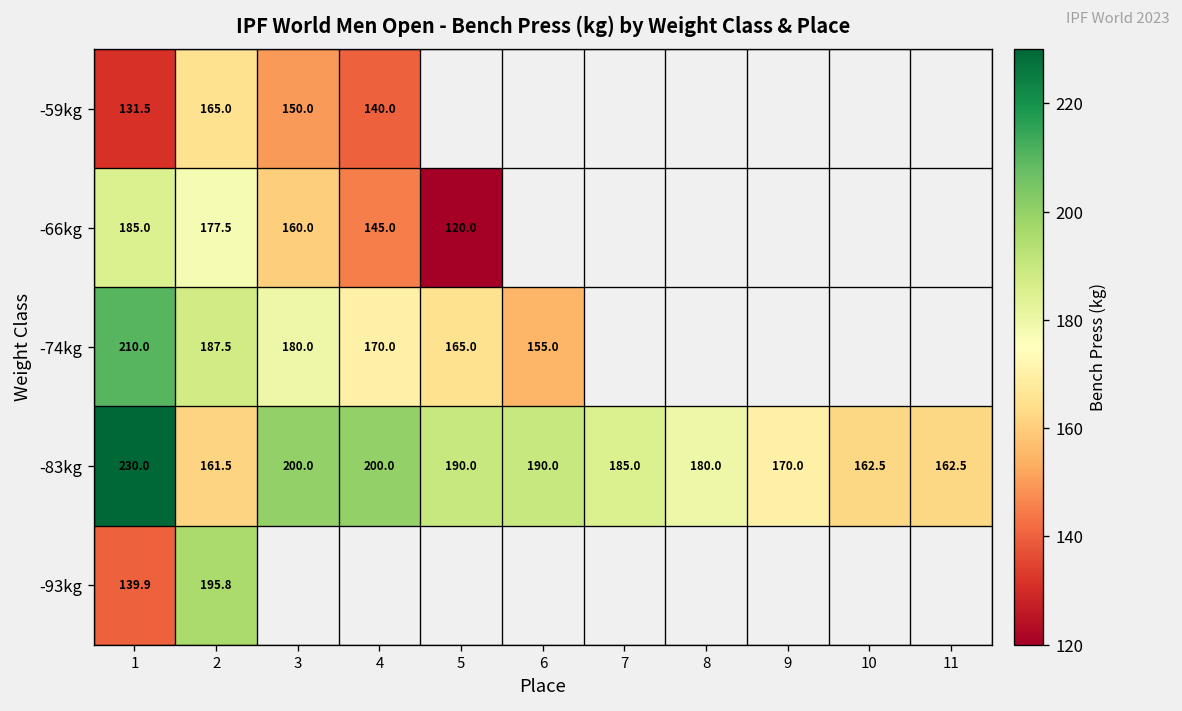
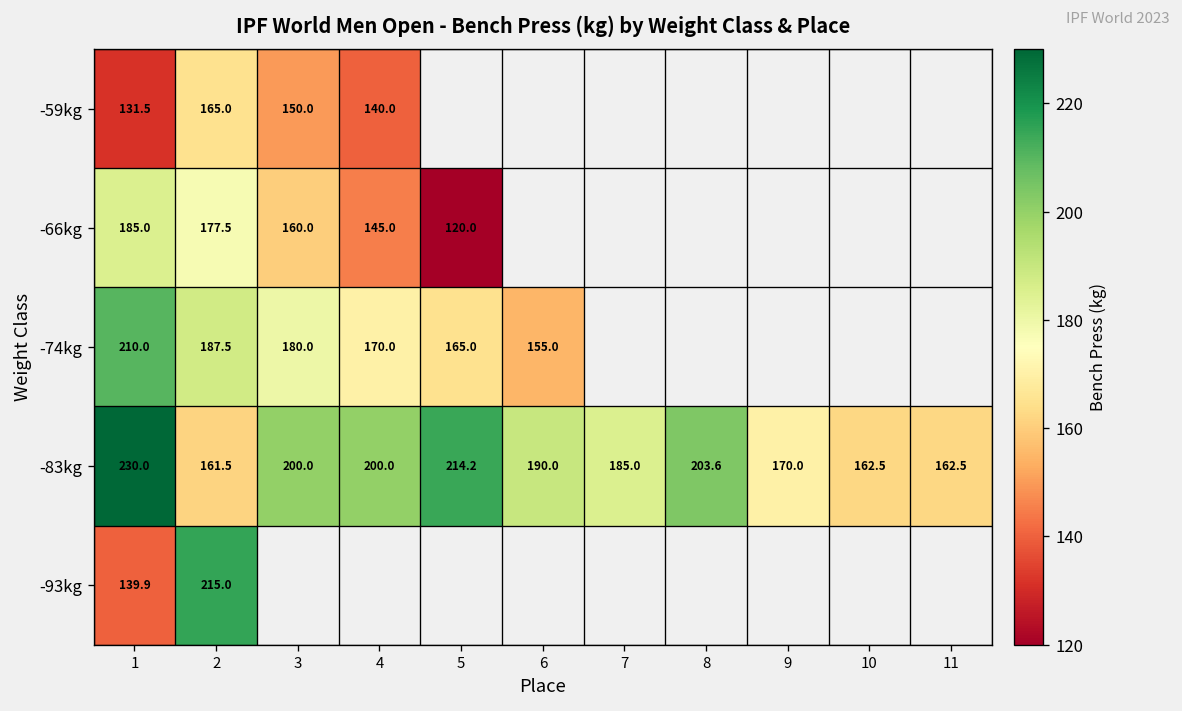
  {
    "-59kg": {
      "1": 131.5,
      "2": 165.0,
      "3": 150.0,
      "4": 140.0
    },
    "-66kg": {
      "1": 185.0,
      "2": 177.5,
      "3": 160.0,
      "4": 145.0,
      "5": 120.0
    },
    "-74kg": {
      "1": 210.0,
      "2": 187.5,
      "3": 180.0,
      "4": 170.0,
      "5": 165.0,
      "6": 155.0
    },
    "-83kg": {
      "1": 230.0,
      "2": 161.5,
      "3": 200.0,
      "4": 200.0,
-     "5": 190.0,
+     "5": 214.2,
      "6": 190.0,
      "7": 185.0,
-     "8": 180.0,
+     "8": 203.6,
      "9": 170.0,
      "10": 162.5,
      "11": 162.5
    },
    "-93kg": {
      "1": 139.9,
-     "2": 195.8
+     "2": 215.0
    }
  }
